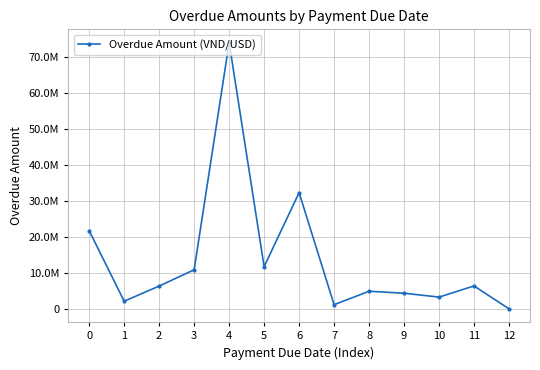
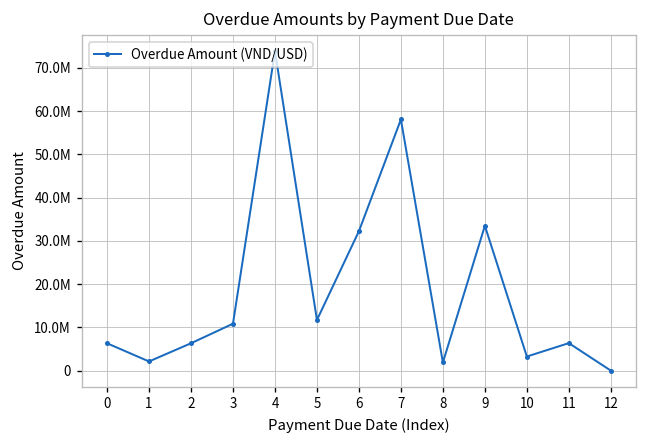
  {
-   "0": 22000000,
+   "0": 6000000,
    "1": 2000000,
    "2": 6000000,
    "3": 11000000,
    "5": 12000000,
    "6": 32000000,
-   "7": 1000000,
-   "8": 5000000,
-   "9": 4000000,
+   "7": 58000000,
+   "8": 2000000,
+   "9": 33000000,
    "10": 3000000,
    "11": 6000000,
    "12": 0
  }
